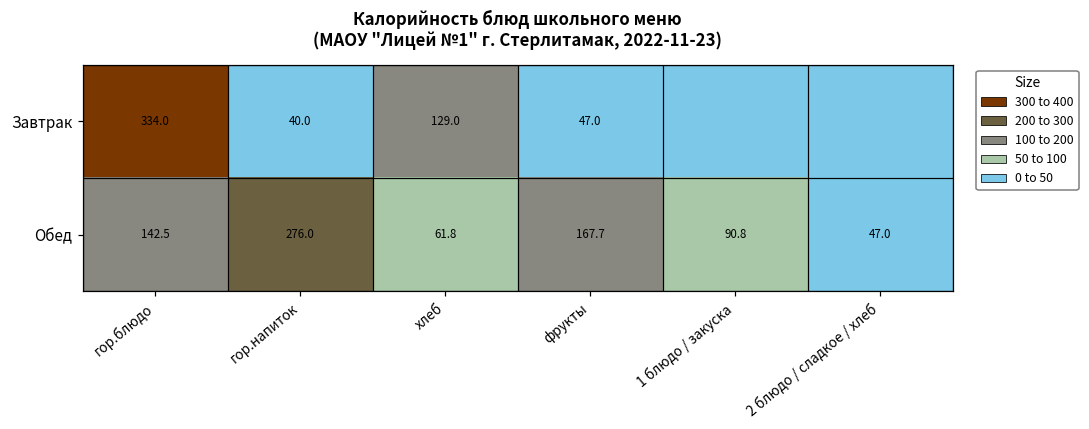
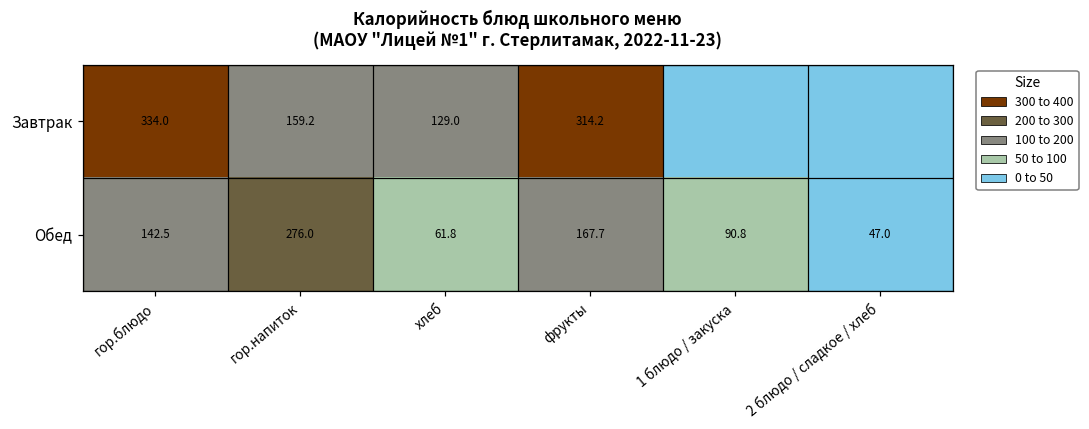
  {
    "Завтрак": {
      "гор.блюдо": 334.0,
-     "гор.напиток": 40.0,
+     "гор.напиток": 159.2,
      "хлеб": 129.0,
-     "фрукты": 47.0
+     "фрукты": 314.2
    },
    "Обед": {
      "гор.блюдо": 142.5,
      "гор.напиток": 276.0,
      "хлеб": 61.8,
      "фрукты": 167.7,
      "1 блюдо / закуска": 90.8,
      "2 блюдо / сладкое / хлеб": 47.0
    }
  }
